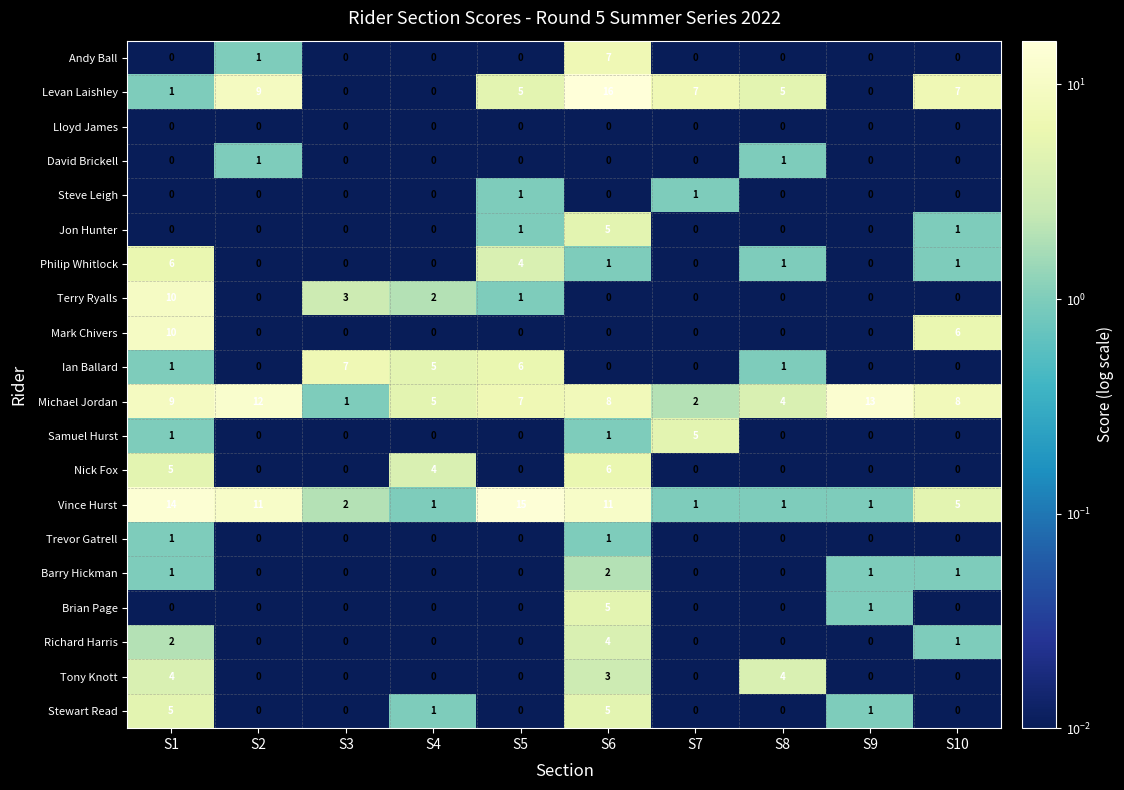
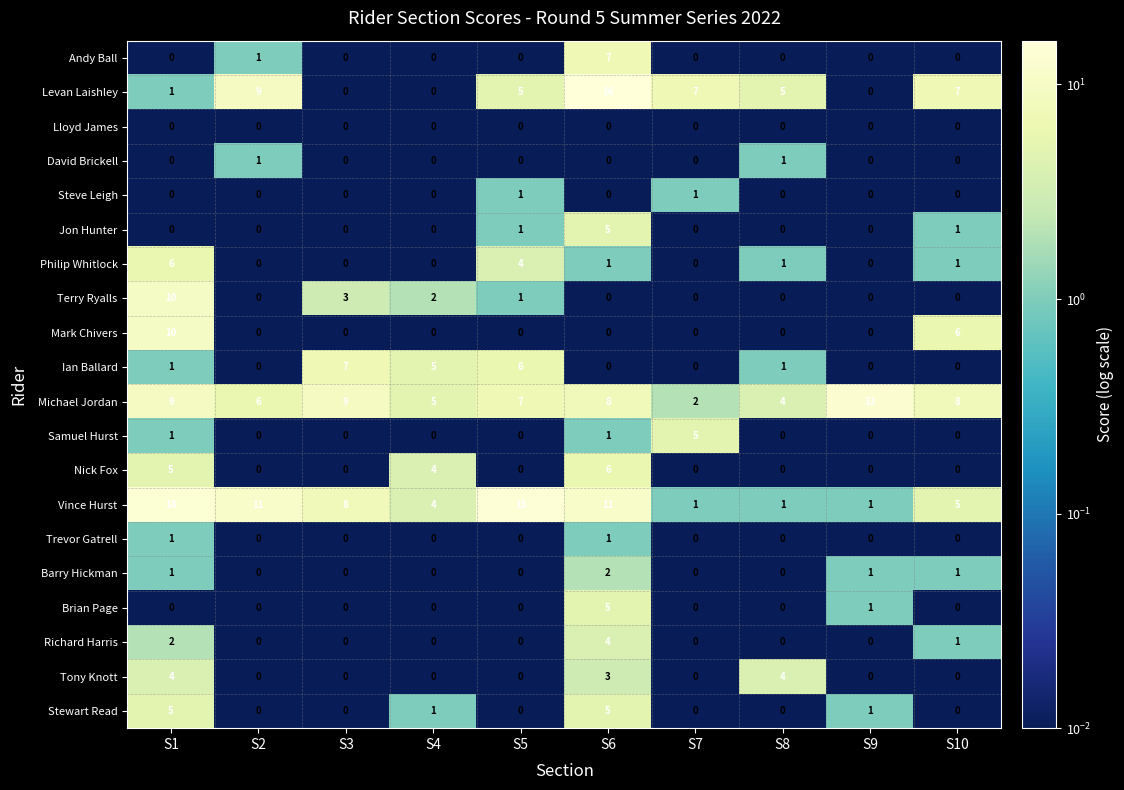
  {
    "Andy Ball": {
      "S1": 0,
      "S2": 1,
      "S3": 0,
      "S4": 0,
      "S5": 0,
      "S6": 7,
      "S7": 0,
      "S8": 0,
      "S9": 0,
      "S10": 0
    },
    "Levan Laishley": {
      "S1": 1,
      "S2": 9,
      "S3": 0,
      "S4": 0,
      "S5": 5,
      "S7": 7,
      "S8": 5,
      "S9": 0,
      "S10": 7
    },
    "Lloyd James": {
      "S1": 0,
      "S2": 0,
      "S3": 0,
      "S4": 0,
      "S5": 0,
      "S6": 0,
      "S7": 0,
      "S8": 0,
      "S9": 0,
      "S10": 0
    },
    "David Brickell": {
      "S1": 0,
      "S2": 1,
      "S3": 0,
      "S4": 0,
      "S5": 0,
      "S6": 0,
      "S7": 0,
      "S8": 1,
      "S9": 0,
      "S10": 0
    },
    "Steve Leigh": {
      "S1": 0,
      "S2": 0,
      "S3": 0,
      "S4": 0,
      "S5": 1,
      "S6": 0,
      "S7": 1,
      "S8": 0,
      "S9": 0,
      "S10": 0
    },
    "Jon Hunter": {
      "S1": 0,
      "S2": 0,
      "S3": 0,
      "S4": 0,
      "S5": 1,
      "S6": 5,
      "S7": 0,
      "S8": 0,
      "S9": 0,
      "S10": 1
    },
    "Philip Whitlock": {
      "S1": 6,
      "S2": 0,
      "S3": 0,
      "S4": 0,
      "S5": 4,
      "S6": 1,
      "S7": 0,
      "S8": 1,
      "S9": 0,
      "S10": 1
    },
    "Terry Ryalls": {
      "S1": 10,
      "S2": 0,
      "S3": 3,
      "S4": 2,
      "S5": 1,
      "S6": 0,
      "S7": 0,
      "S8": 0,
      "S9": 0,
      "S10": 0
    },
    "Mark Chivers": {
      "S1": 10,
      "S2": 0,
      "S3": 0,
      "S4": 0,
      "S5": 0,
      "S6": 0,
      "S7": 0,
      "S8": 0,
      "S9": 0,
      "S10": 6
    },
    "Ian Ballard": {
      "S1": 1,
      "S2": 0,
      "S3": 7,
      "S4": 5,
      "S5": 6,
      "S6": 0,
      "S7": 0,
      "S8": 1,
      "S9": 0,
      "S10": 0
    },
    "Michael Jordan": {
      "S1": 9,
-     "S2": 12,
-     "S3": 1,
+     "S2": 6,
+     "S3": 9,
      "S4": 5,
      "S5": 7,
      "S6": 8,
      "S7": 2,
      "S8": 4,
      "S10": 8
    },
    "Samuel Hurst": {
      "S1": 1,
      "S2": 0,
      "S3": 0,
      "S4": 0,
      "S5": 0,
      "S6": 1,
      "S7": 5,
      "S8": 0,
      "S9": 0,
      "S10": 0
    },
    "Nick Fox": {
      "S1": 5,
      "S2": 0,
      "S3": 0,
      "S4": 4,
      "S5": 0,
      "S6": 6,
      "S7": 0,
      "S8": 0,
      "S9": 0,
      "S10": 0
    },
    "Vince Hurst": {
      "S2": 11,
-     "S3": 2,
-     "S4": 1,
+     "S3": 8,
+     "S4": 4,
      "S6": 11,
      "S7": 1,
      "S8": 1,
      "S9": 1,
      "S10": 5
    },
    "Trevor Gatrell": {
      "S1": 1,
      "S2": 0,
      "S3": 0,
      "S4": 0,
      "S5": 0,
      "S6": 1,
      "S7": 0,
      "S8": 0,
      "S9": 0,
      "S10": 0
    },
    "Barry Hickman": {
      "S1": 1,
      "S2": 0,
      "S3": 0,
      "S4": 0,
      "S5": 0,
      "S6": 2,
      "S7": 0,
      "S8": 0,
      "S9": 1,
      "S10": 1
    },
    "Brian Page": {
      "S1": 0,
      "S2": 0,
      "S3": 0,
      "S4": 0,
      "S5": 0,
      "S6": 5,
      "S7": 0,
      "S8": 0,
      "S9": 1,
      "S10": 0
    },
    "Richard Harris": {
      "S1": 2,
      "S2": 0,
      "S3": 0,
      "S4": 0,
      "S5": 0,
      "S6": 4,
      "S7": 0,
      "S8": 0,
      "S9": 0,
      "S10": 1
    },
    "Tony Knott": {
      "S1": 4,
      "S2": 0,
      "S3": 0,
      "S4": 0,
      "S5": 0,
      "S6": 3,
      "S7": 0,
      "S8": 4,
      "S9": 0,
      "S10": 0
    },
    "Stewart Read": {
      "S1": 5,
      "S2": 0,
      "S3": 0,
      "S4": 1,
      "S5": 0,
      "S6": 5,
      "S7": 0,
      "S8": 0,
      "S9": 1,
      "S10": 0
    }
  }
